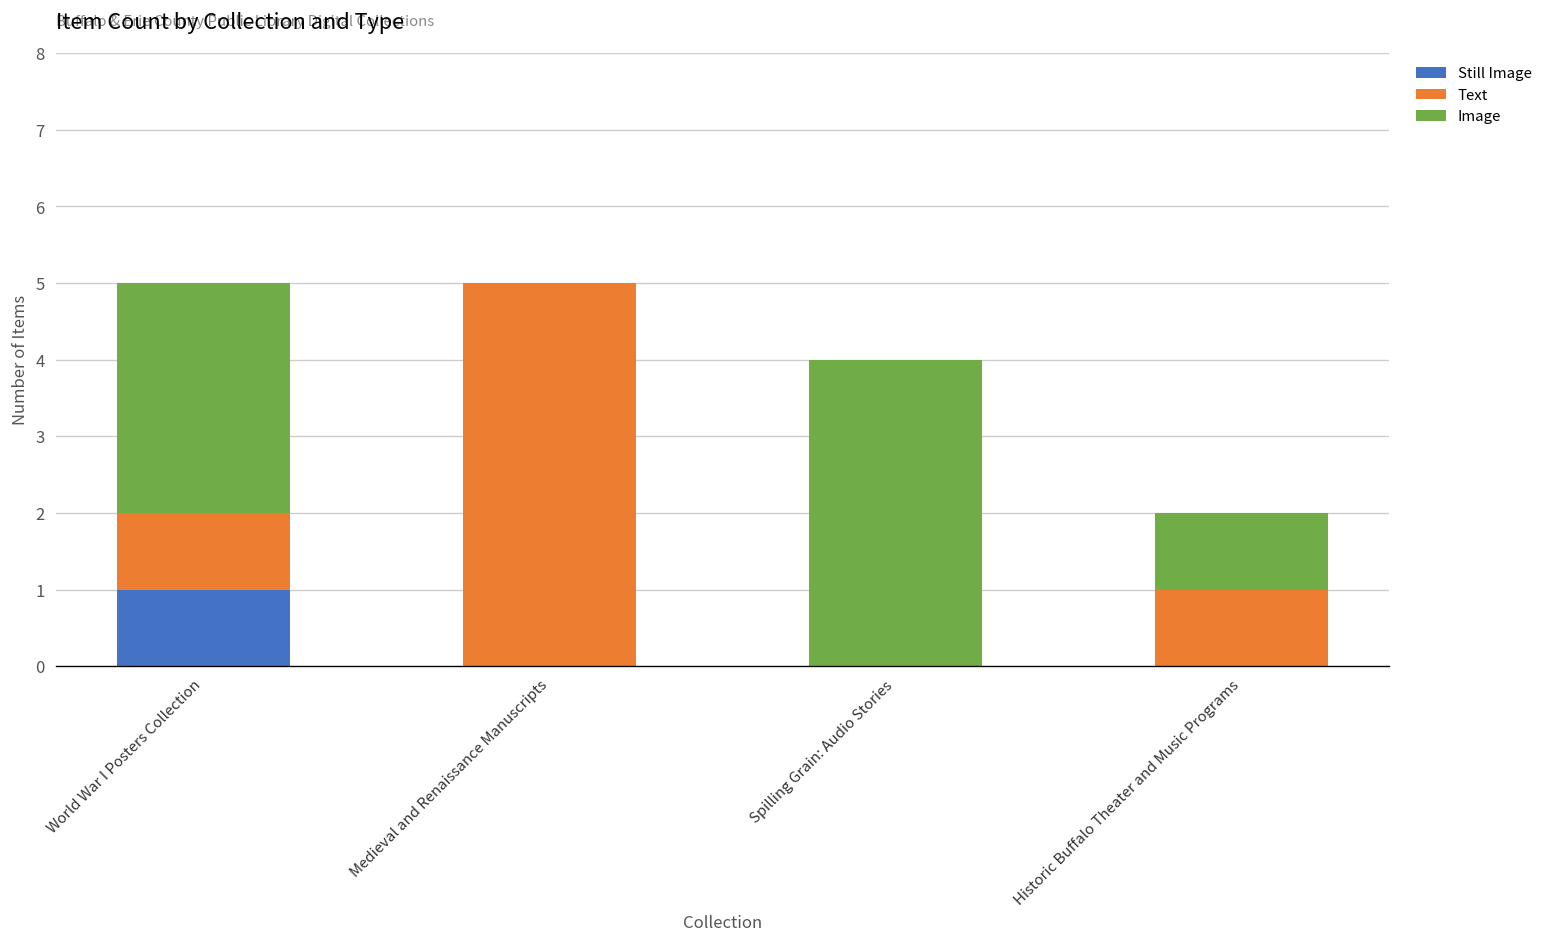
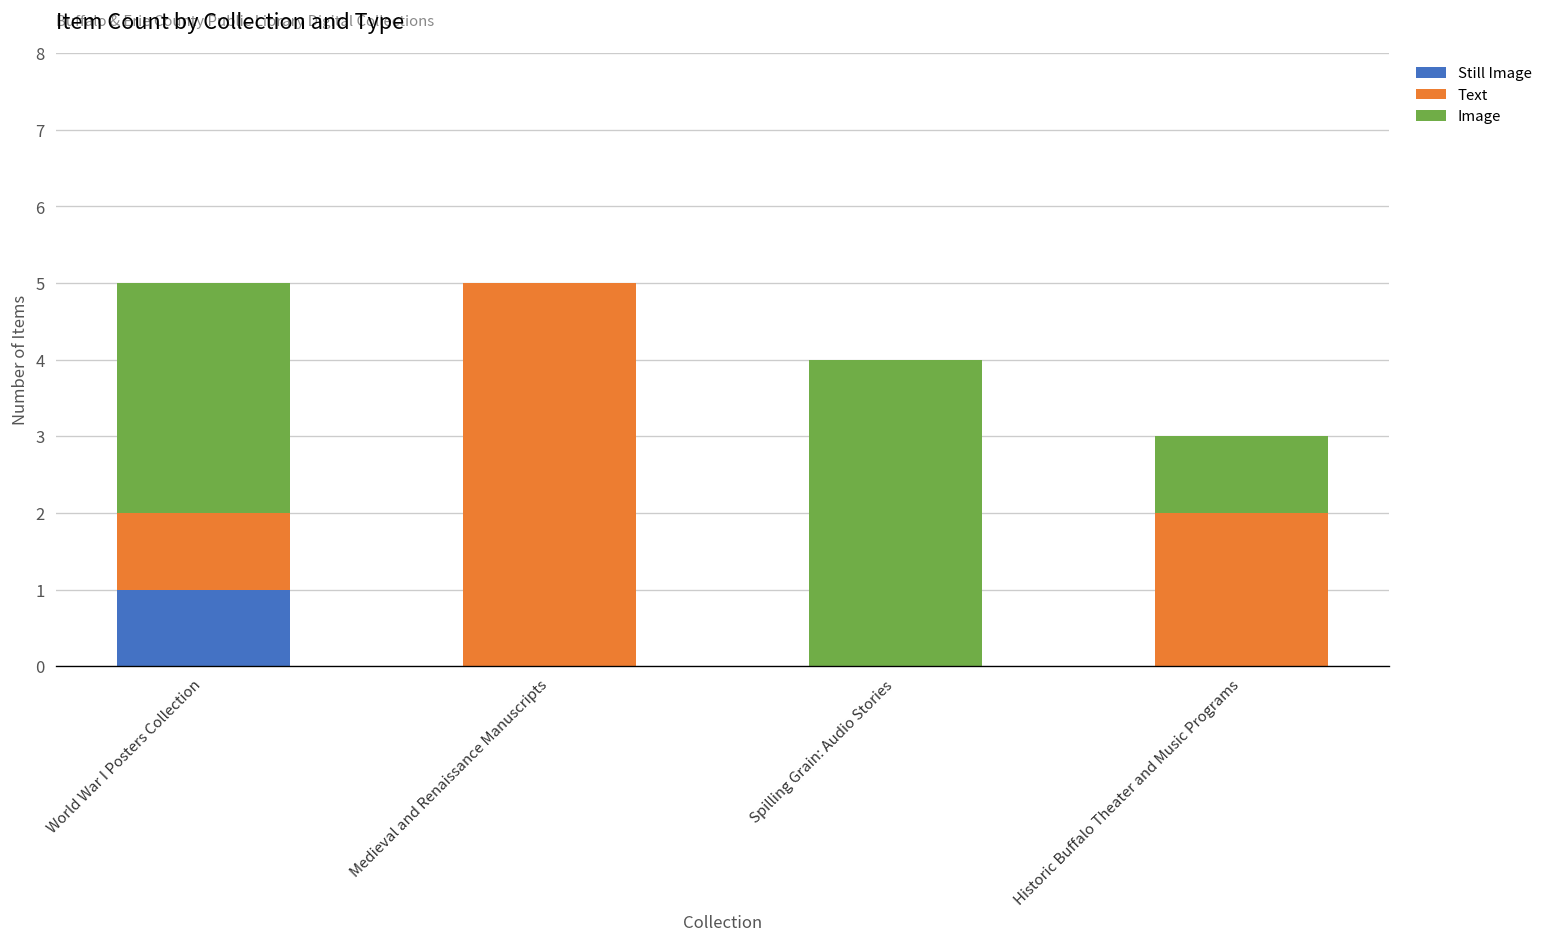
  {
    "Still Image": {
      "World War I Posters Collection": 1,
      "Medieval and Renaissance Manuscripts": 0,
      "Spilling Grain: Audio Stories": 0,
      "Historic Buffalo Theater and Music Programs": 0
    },
    "Text": {
      "World War I Posters Collection": 1,
      "Medieval and Renaissance Manuscripts": 5,
      "Spilling Grain: Audio Stories": 0,
-     "Historic Buffalo Theater and Music Programs": 1
+     "Historic Buffalo Theater and Music Programs": 2
    },
    "Image": {
      "World War I Posters Collection": 3,
      "Medieval and Renaissance Manuscripts": 0,
      "Spilling Grain: Audio Stories": 4,
      "Historic Buffalo Theater and Music Programs": 1
    }
  }
